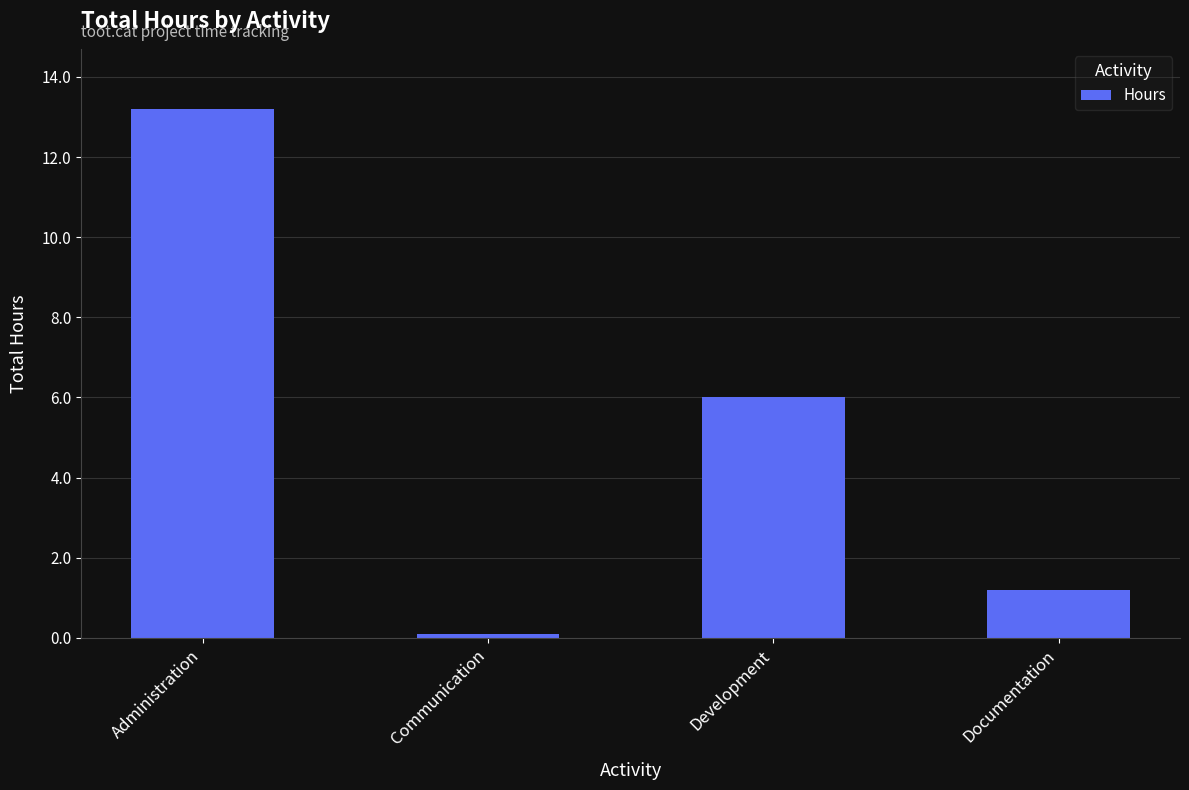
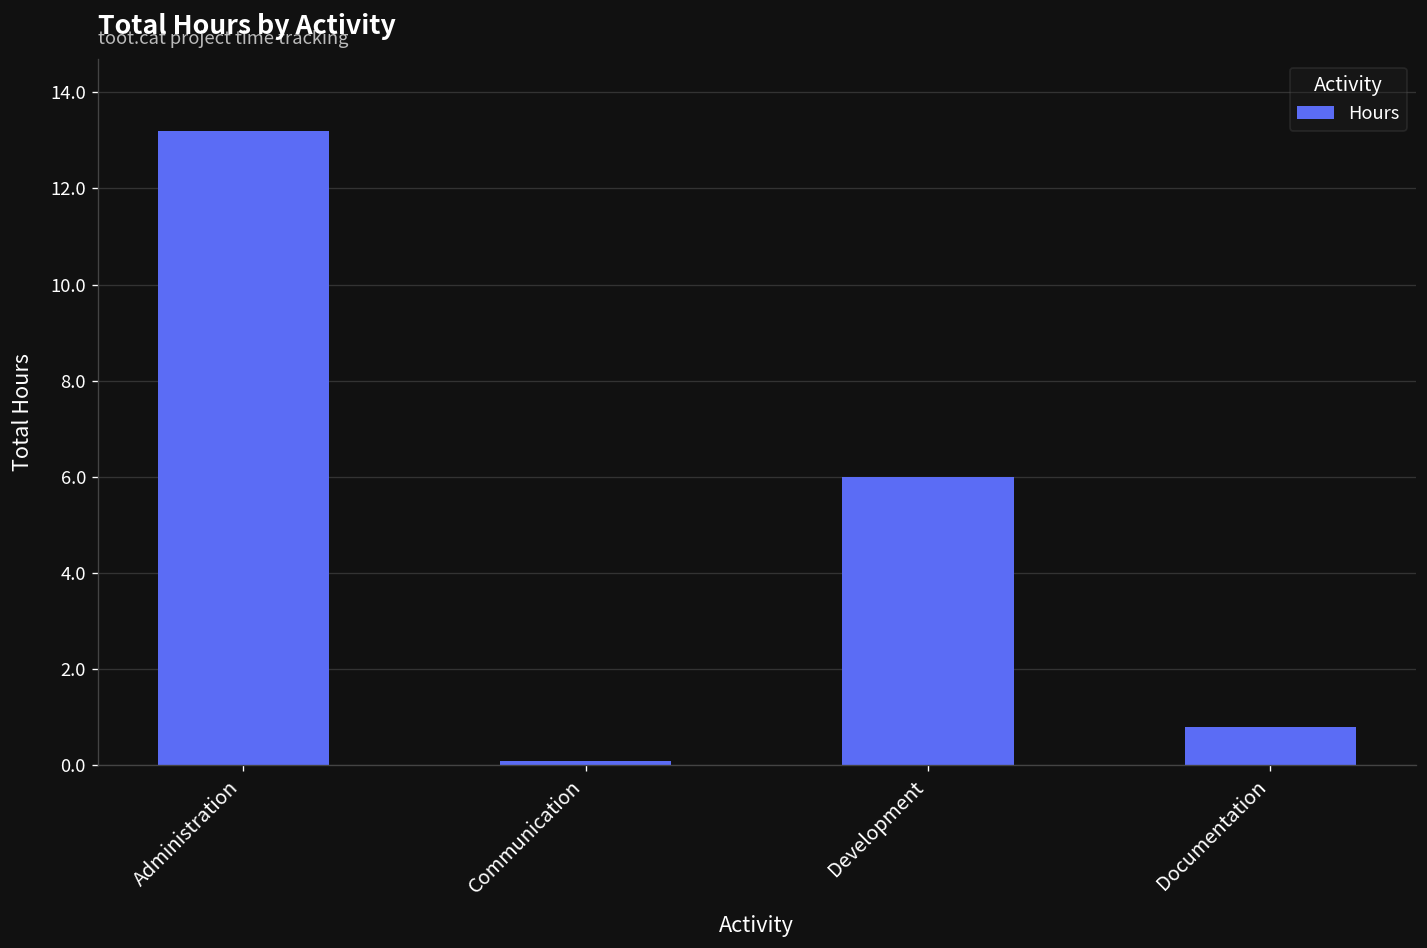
  {
    "Administration": 13.2,
    "Communication": 0.1,
    "Development": 6.0,
-   "Documentation": 1.2
+   "Documentation": 0.8
  }
